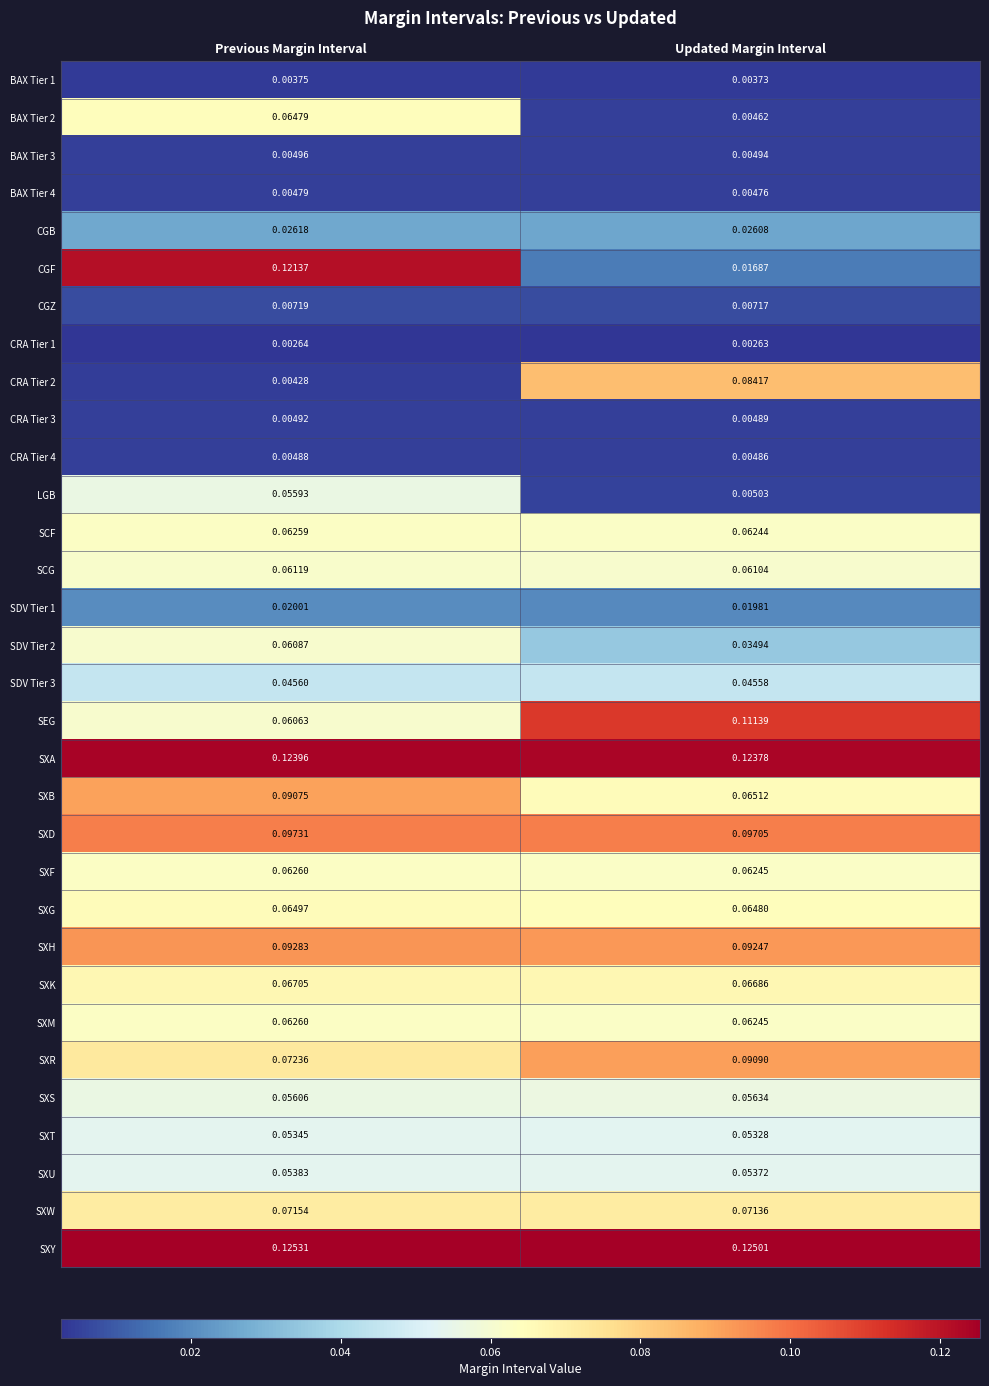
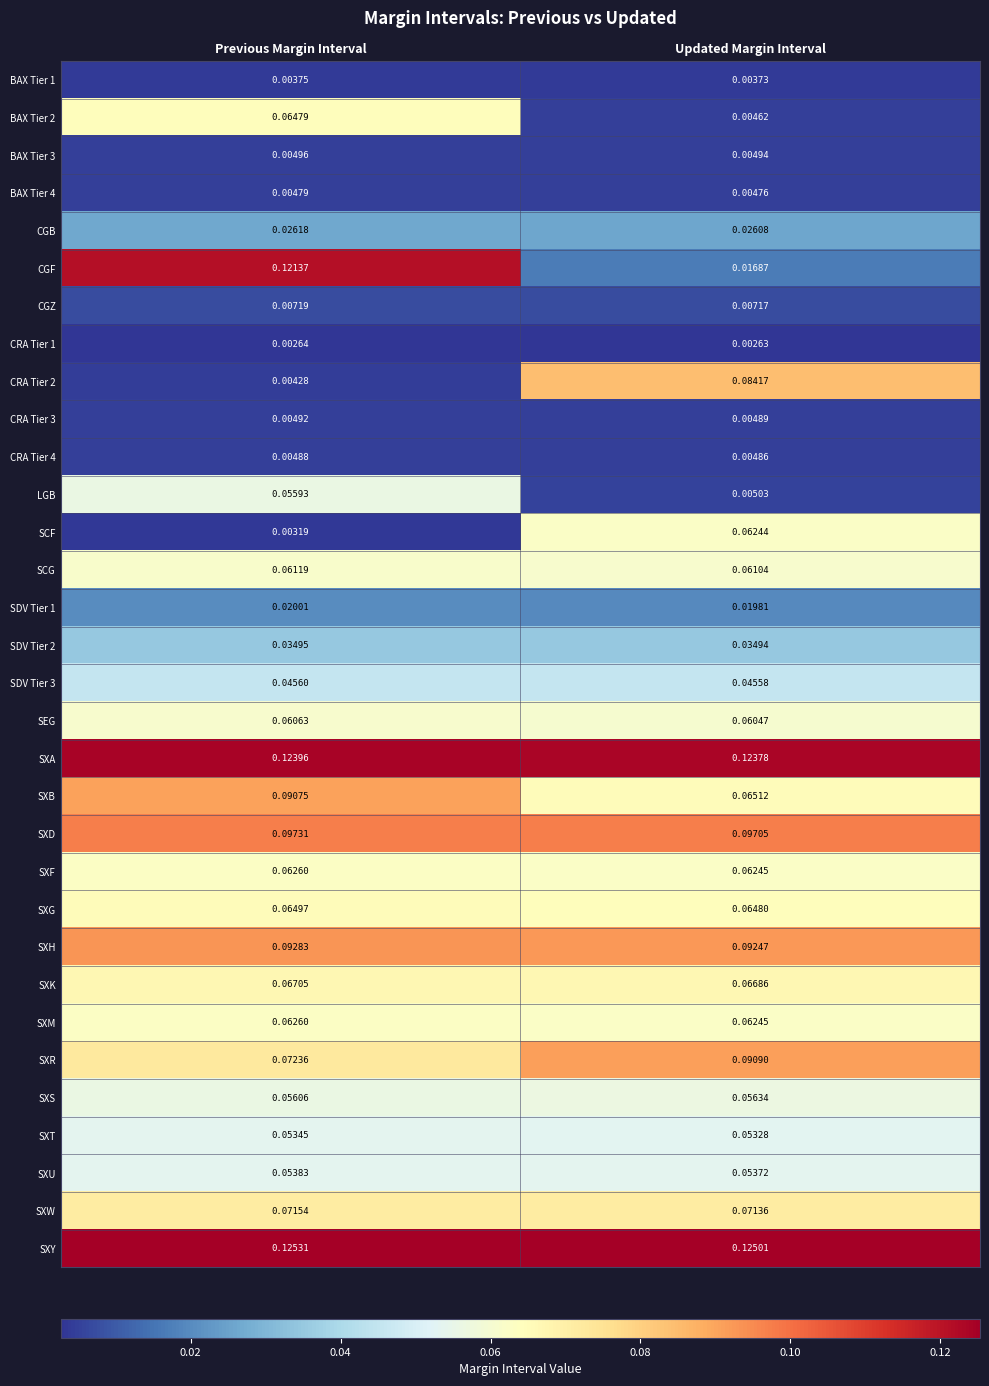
  {
    "BAX Tier 1": {
      "Previous Margin Interval": 0.00375,
      "Updated Margin Interval": 0.00373
    },
    "BAX Tier 2": {
      "Previous Margin Interval": 0.06479,
      "Updated Margin Interval": 0.00462
    },
    "BAX Tier 3": {
      "Previous Margin Interval": 0.00496,
      "Updated Margin Interval": 0.00494
    },
    "BAX Tier 4": {
      "Previous Margin Interval": 0.00479,
      "Updated Margin Interval": 0.00476
    },
    "CGB": {
      "Previous Margin Interval": 0.02618,
      "Updated Margin Interval": 0.02608
    },
    "CGF": {
      "Previous Margin Interval": 0.12137,
      "Updated Margin Interval": 0.01687
    },
    "CGZ": {
      "Previous Margin Interval": 0.00719,
      "Updated Margin Interval": 0.00717
    },
    "CRA Tier 1": {
      "Previous Margin Interval": 0.00264,
      "Updated Margin Interval": 0.00263
    },
    "CRA Tier 2": {
      "Previous Margin Interval": 0.00428,
      "Updated Margin Interval": 0.08417
    },
    "CRA Tier 3": {
      "Previous Margin Interval": 0.00492,
      "Updated Margin Interval": 0.00489
    },
    "CRA Tier 4": {
      "Previous Margin Interval": 0.00488,
      "Updated Margin Interval": 0.00486
    },
    "LGB": {
      "Previous Margin Interval": 0.05593,
      "Updated Margin Interval": 0.00503
    },
    "SCF": {
-     "Previous Margin Interval": 0.06259,
+     "Previous Margin Interval": 0.00319,
      "Updated Margin Interval": 0.06244
    },
    "SCG": {
      "Previous Margin Interval": 0.06119,
      "Updated Margin Interval": 0.06104
    },
    "SDV Tier 1": {
      "Previous Margin Interval": 0.02001,
      "Updated Margin Interval": 0.01981
    },
    "SDV Tier 2": {
-     "Previous Margin Interval": 0.06087,
+     "Previous Margin Interval": 0.03495,
      "Updated Margin Interval": 0.03494
    },
    "SDV Tier 3": {
      "Previous Margin Interval": 0.04560,
      "Updated Margin Interval": 0.04558
    },
    "SEG": {
      "Previous Margin Interval": 0.06063,
-     "Updated Margin Interval": 0.11139
+     "Updated Margin Interval": 0.06047
    },
    "SXA": {
      "Previous Margin Interval": 0.12396,
      "Updated Margin Interval": 0.12378
    },
    "SXB": {
      "Previous Margin Interval": 0.09075,
      "Updated Margin Interval": 0.06512
    },
    "SXD": {
      "Previous Margin Interval": 0.09731,
      "Updated Margin Interval": 0.09705
    },
    "SXF": {
      "Previous Margin Interval": 0.06260,
      "Updated Margin Interval": 0.06245
    },
    "SXG": {
      "Previous Margin Interval": 0.06497,
      "Updated Margin Interval": 0.06480
    },
    "SXH": {
      "Previous Margin Interval": 0.09283,
      "Updated Margin Interval": 0.09247
    },
    "SXK": {
      "Previous Margin Interval": 0.06705,
      "Updated Margin Interval": 0.06686
    },
    "SXM": {
      "Previous Margin Interval": 0.06260,
      "Updated Margin Interval": 0.06245
    },
    "SXR": {
      "Previous Margin Interval": 0.07236,
      "Updated Margin Interval": 0.09090
    },
    "SXS": {
      "Previous Margin Interval": 0.05606,
      "Updated Margin Interval": 0.05634
    },
    "SXT": {
      "Previous Margin Interval": 0.05345,
      "Updated Margin Interval": 0.05328
    },
    "SXU": {
      "Previous Margin Interval": 0.05383,
      "Updated Margin Interval": 0.05372
    },
    "SXW": {
      "Previous Margin Interval": 0.07154,
      "Updated Margin Interval": 0.07136
    },
    "SXY": {
      "Previous Margin Interval": 0.12531,
      "Updated Margin Interval": 0.12501
    }
  }
